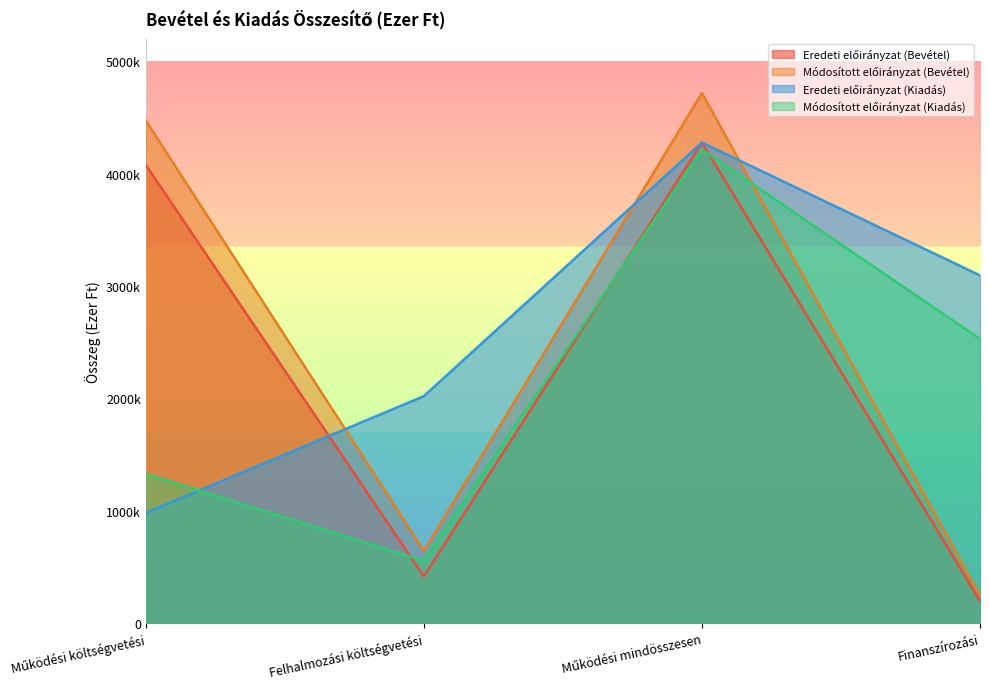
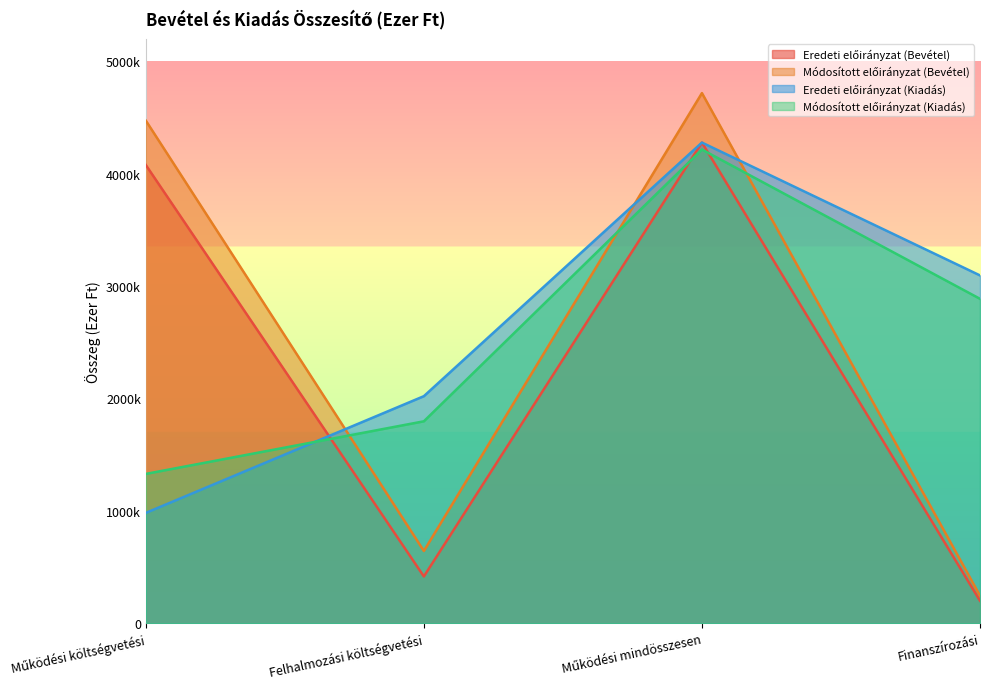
  {
    "Eredeti előirányzat (Kiadás)": {
      "Működési költségvetési": 980000,
      "Felhalmozási költségvetési": 2020000,
      "Finanszírozási": 3090000
    },
    "Módosított előirányzat (Kiadás)": {
      "Működési költségvetési": 1330000,
-     "Felhalmozási költségvetési": 550000,
+     "Felhalmozási költségvetési": 1800000,
      "Működési mindösszesen": 4210000,
-     "Finanszírozási": 2530000
+     "Finanszírozási": 2890000
    }
  }
